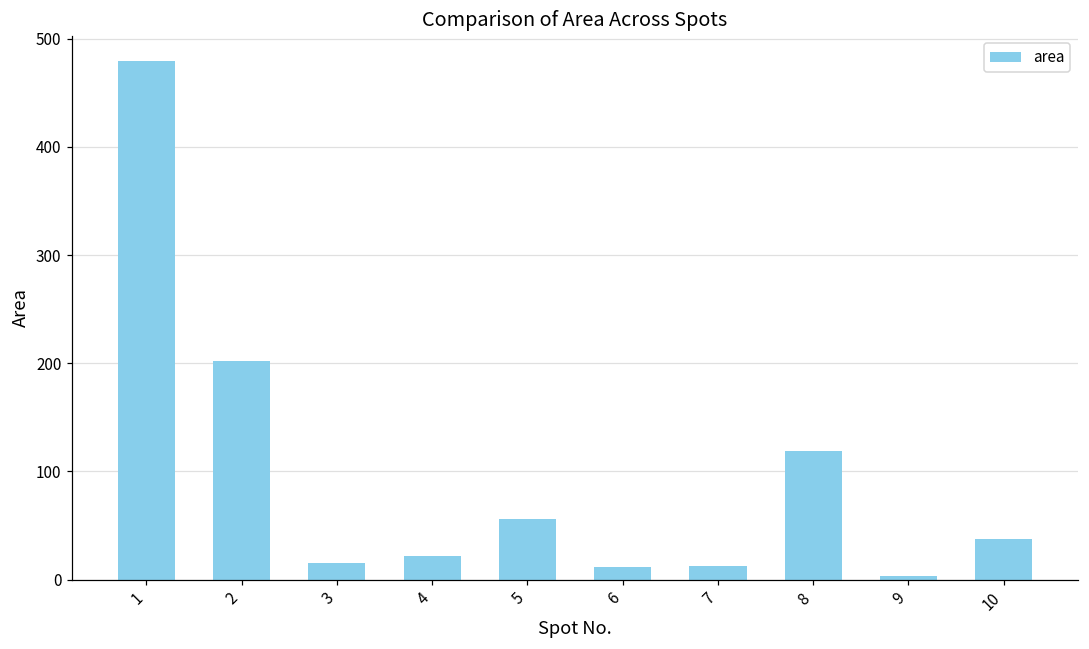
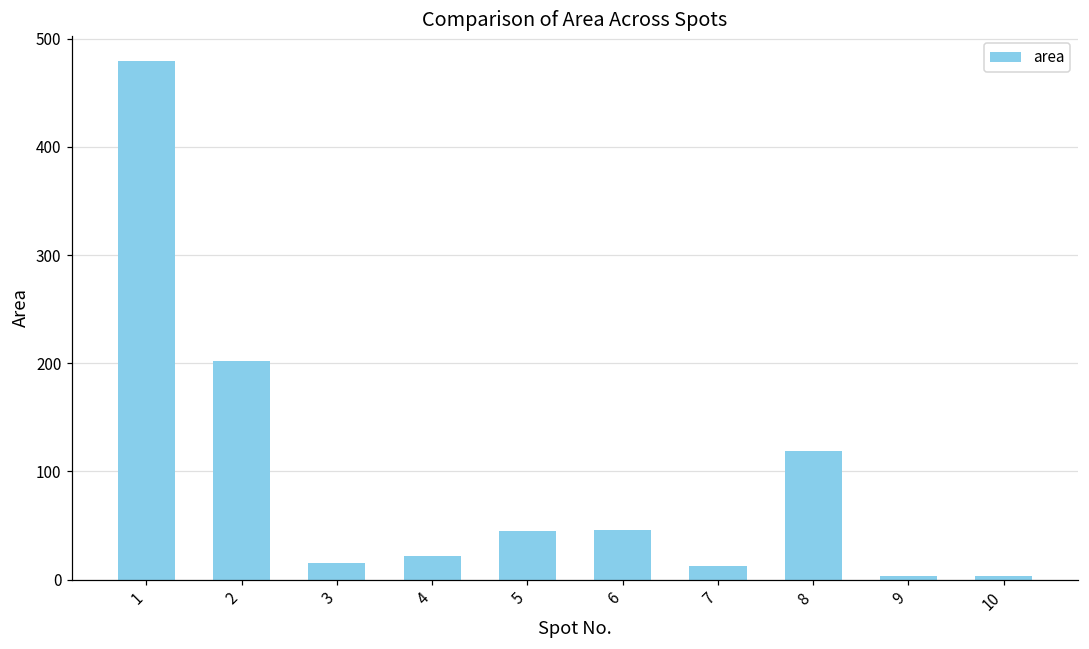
  {
    "1": 480,
    "2": 200,
    "3": 20,
    "4": 20,
-   "5": 60,
-   "6": 10,
+   "5": 50,
+   "6": 50,
    "7": 10,
    "8": 120,
    "9": 0,
-   "10": 40
+   "10": 0
  }
